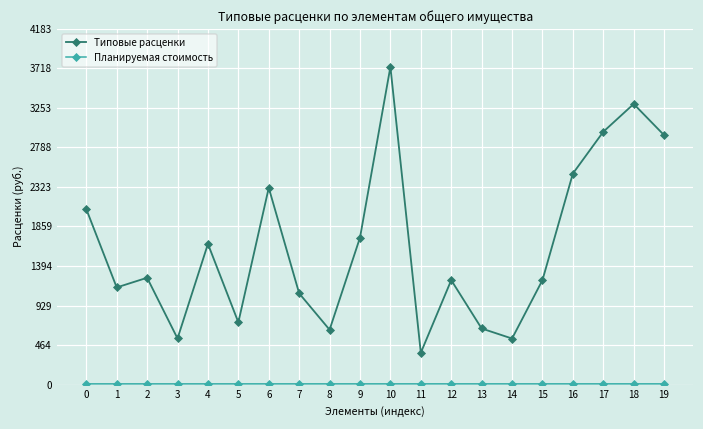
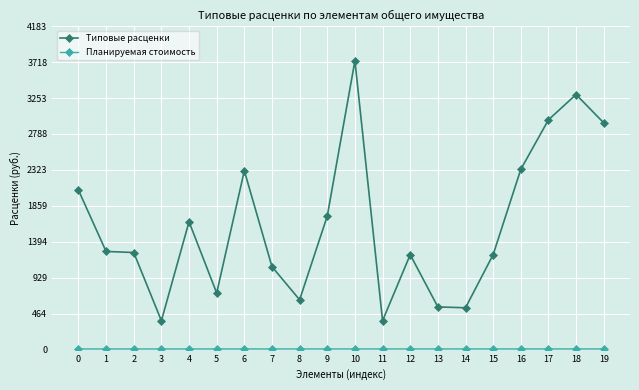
  {
    "Типовые расценки": {
      "0": 2100,
-     "1": 1100,
+     "1": 1300,
      "2": 1300,
-     "3": 500,
+     "3": 400,
      "4": 1700,
      "5": 700,
      "6": 2300,
      "7": 1100,
      "8": 600,
      "9": 1700,
      "10": 3700,
      "11": 400,
      "12": 1200,
-     "13": 700,
+     "13": 600,
      "14": 500,
      "15": 1200,
-     "16": 2500,
+     "16": 2300,
      "17": 3000,
      "18": 3300,
      "19": 2900
    },
    "Планируемая стоимость": {
      "0": 0,
      "1": 0,
      "2": 0,
      "3": 0,
      "4": 0,
      "5": 0,
      "6": 0,
      "7": 0,
      "8": 0,
      "9": 0,
      "10": 0,
      "11": 0,
      "12": 0,
      "13": 0,
      "14": 0,
      "15": 0,
      "16": 0,
      "17": 0,
      "18": 0,
      "19": 0
    }
  }
